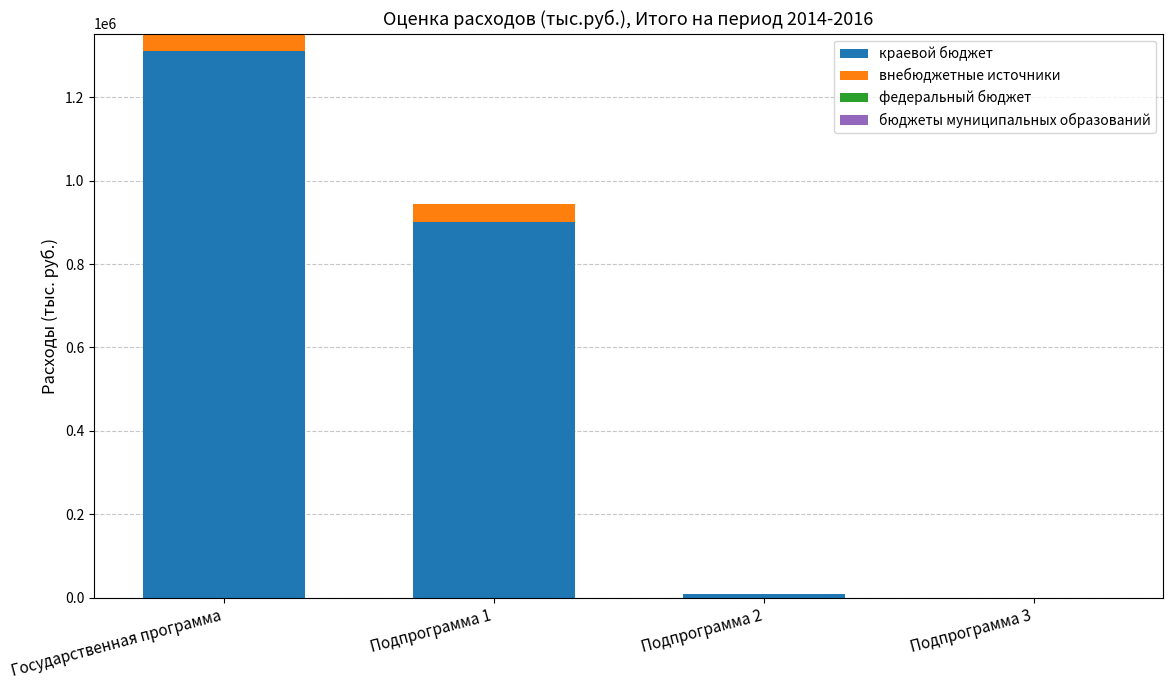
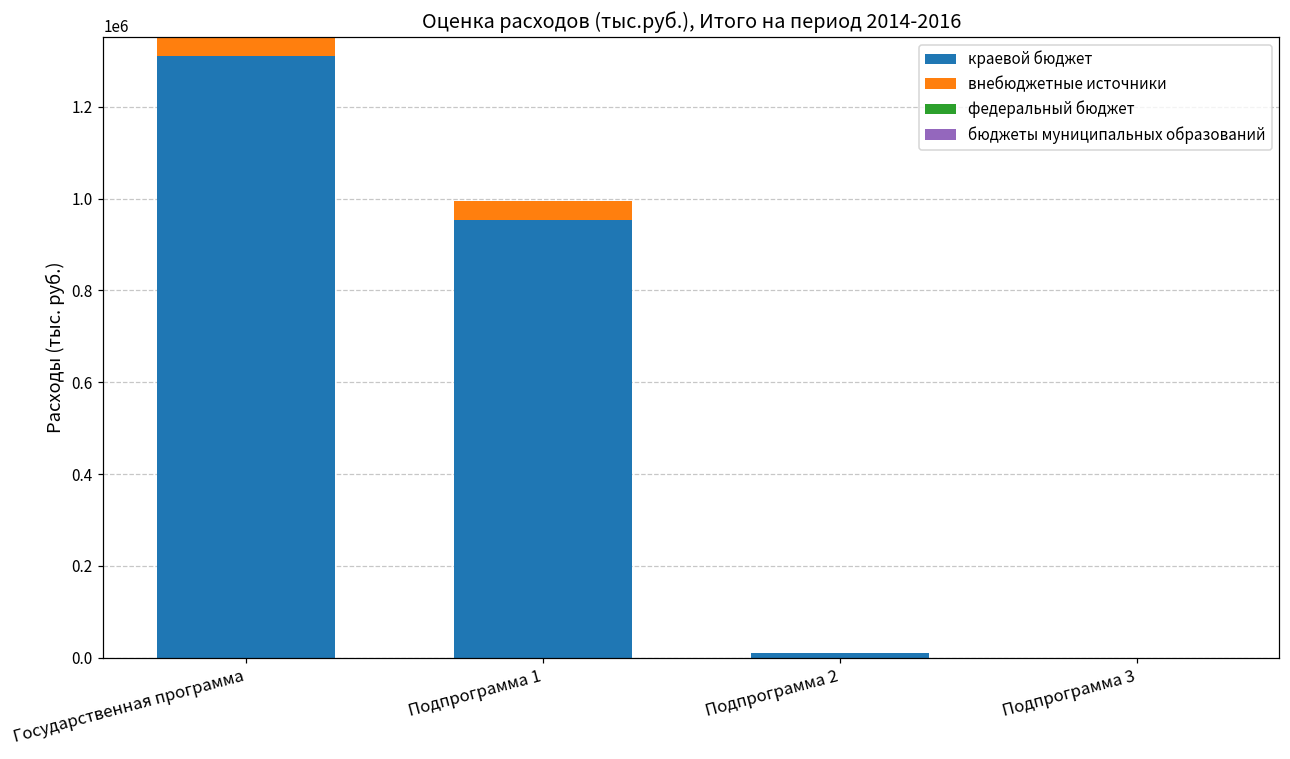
  {
    "краевой бюджет": {
      "Государственная программа": 1310000,
-     "Подпрограмма 1": 900000,
+     "Подпрограмма 1": 950000,
      "Подпрограмма 2": 10000,
      "Подпрограмма 3": 0
    },
    "бюджеты муниципальных образований": {
      "Подпрограмма 2": 0,
      "Подпрограмма 3": 0
    }
  }
